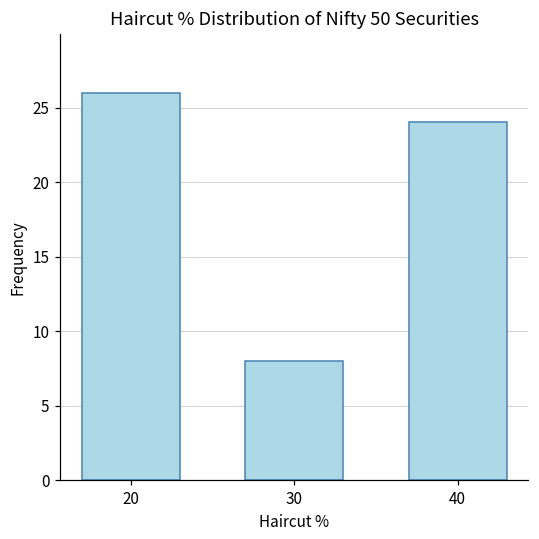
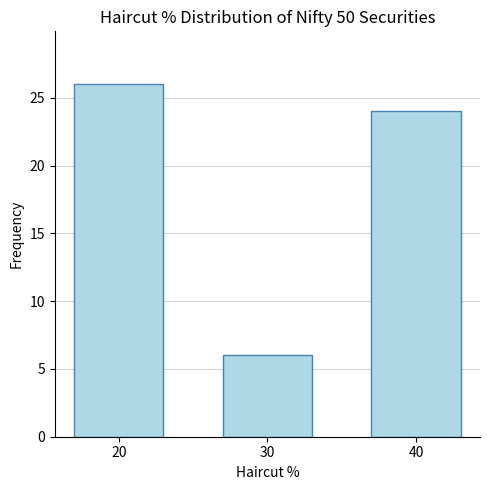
  {
    "20": 26,
-   "30": 8,
+   "30": 6,
    "40": 24
  }
